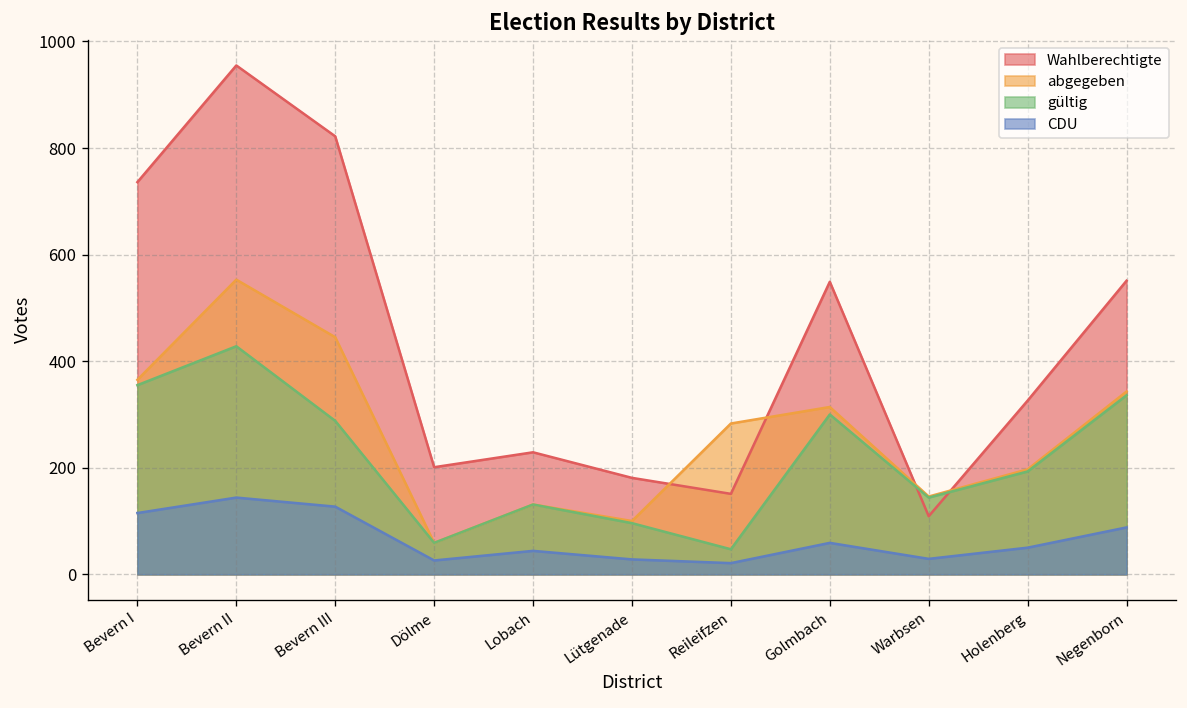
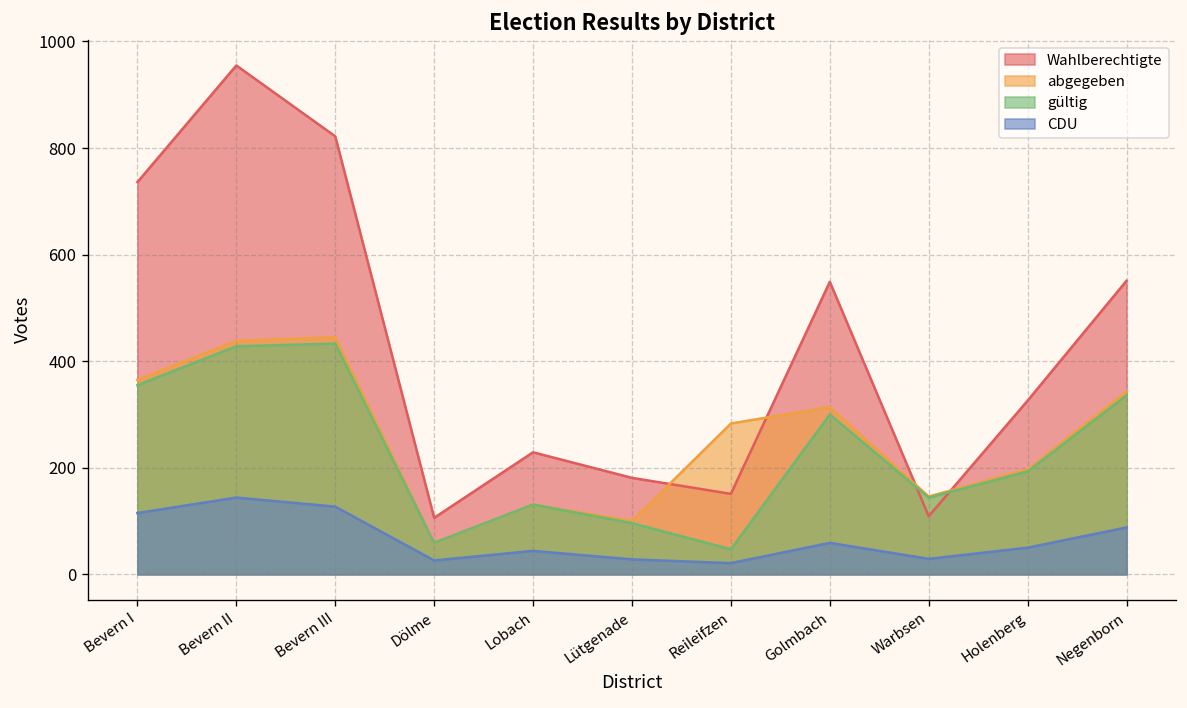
  {
    "Wahlberechtigte": {
      "Bevern I": 740,
      "Bevern II": 960,
      "Bevern III": 820,
-     "Dölme": 200,
+     "Dölme": 110,
      "Lobach": 230,
      "Lütgenade": 180,
      "Reileifzen": 150,
      "Golmbach": 550,
      "Warbsen": 110,
      "Holenberg": 330,
      "Negenborn": 550
    },
    "abgegeben": {
      "Bevern I": 370,
-     "Bevern II": 550,
+     "Bevern II": 440,
      "Bevern III": 450,
      "Reileifzen": 280,
      "Golmbach": 310,
      "Negenborn": 340
    },
    "gültig": {
      "Bevern I": 360,
      "Bevern II": 430,
-     "Bevern III": 290,
+     "Bevern III": 430,
      "Reileifzen": 50,
      "Golmbach": 300,
      "Negenborn": 340
    },
    "CDU": {
      "Bevern I": 120,
      "Bevern II": 140,
      "Bevern III": 130,
      "Dölme": 30,
      "Lobach": 40,
      "Lütgenade": 30,
      "Reileifzen": 20,
      "Golmbach": 60,
      "Warbsen": 30,
      "Holenberg": 50,
      "Negenborn": 90
    }
  }
